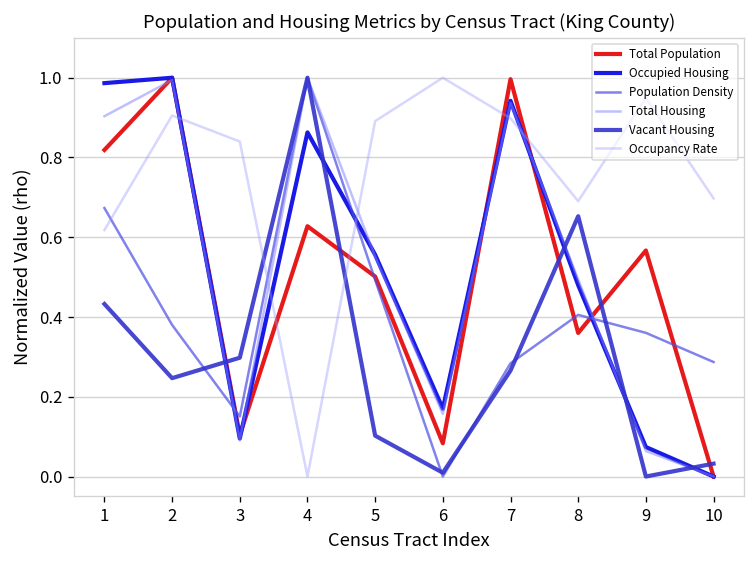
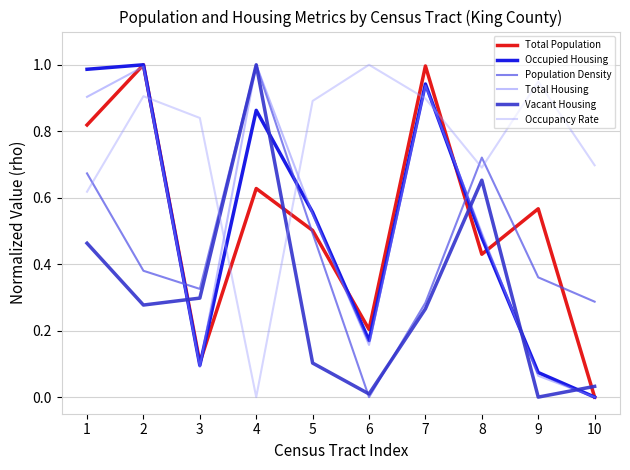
  {
    "Total Population": {
      "1": 0.82,
      "3": 0.10,
      "4": 0.63,
      "5": 0.50,
-     "6": 0.08,
+     "6": 0.20,
      "7": 1.00,
-     "8": 0.36,
+     "8": 0.43,
      "9": 0.57
    },
    "Occupied Housing": {
      "1": 0.99,
      "4": 0.86,
      "6": 0.17,
      "8": 0.48,
      "9": 0.07
    },
    "Population Density": {
      "1": 0.67,
      "2": 0.38,
-     "3": 0.15,
+     "3": 0.33,
      "5": 0.49,
      "6": 0.00,
      "7": 0.28,
-     "8": 0.41,
+     "8": 0.72,
      "9": 0.36,
      "10": 0.29
    },
    "Vacant Housing": {
-     "1": 0.43,
-     "2": 0.25,
+     "1": 0.46,
+     "2": 0.28,
      "3": 0.30,
      "5": 0.10,
      "6": 0.01,
      "7": 0.27,
      "8": 0.65,
      "9": 0.00,
      "10": 0.03
    }
  }
